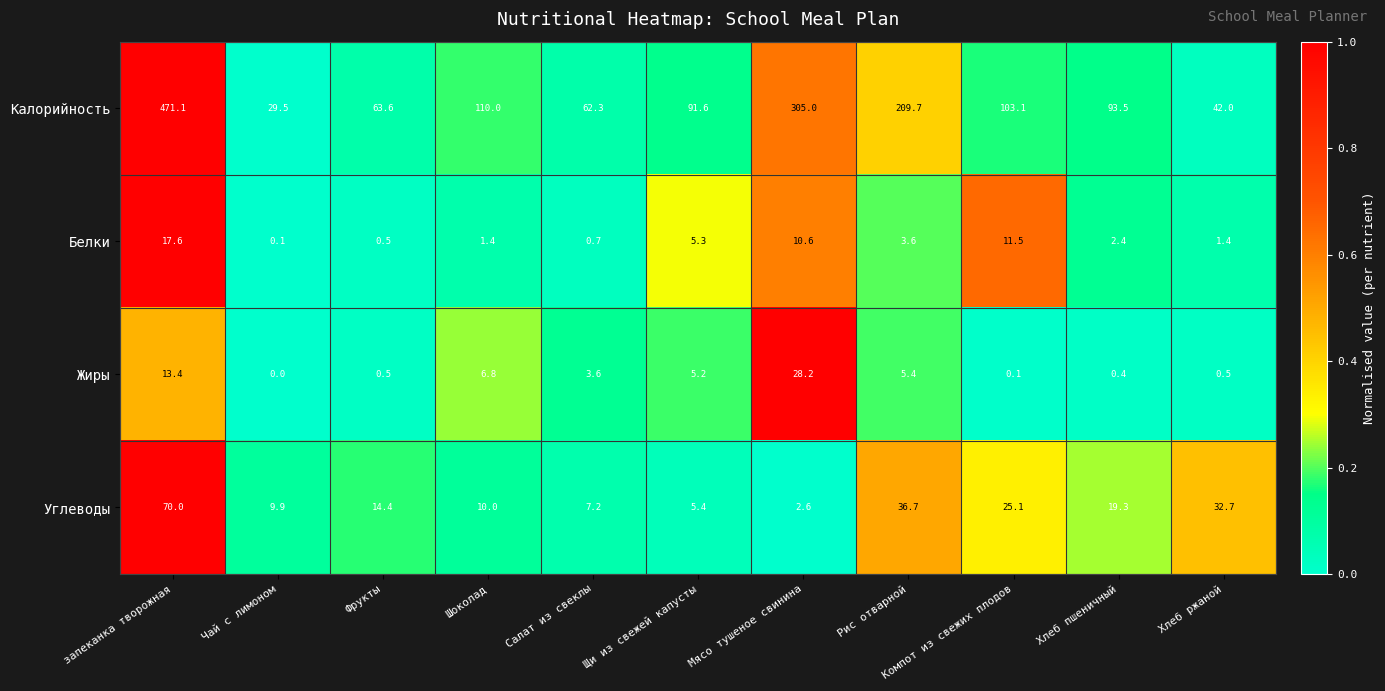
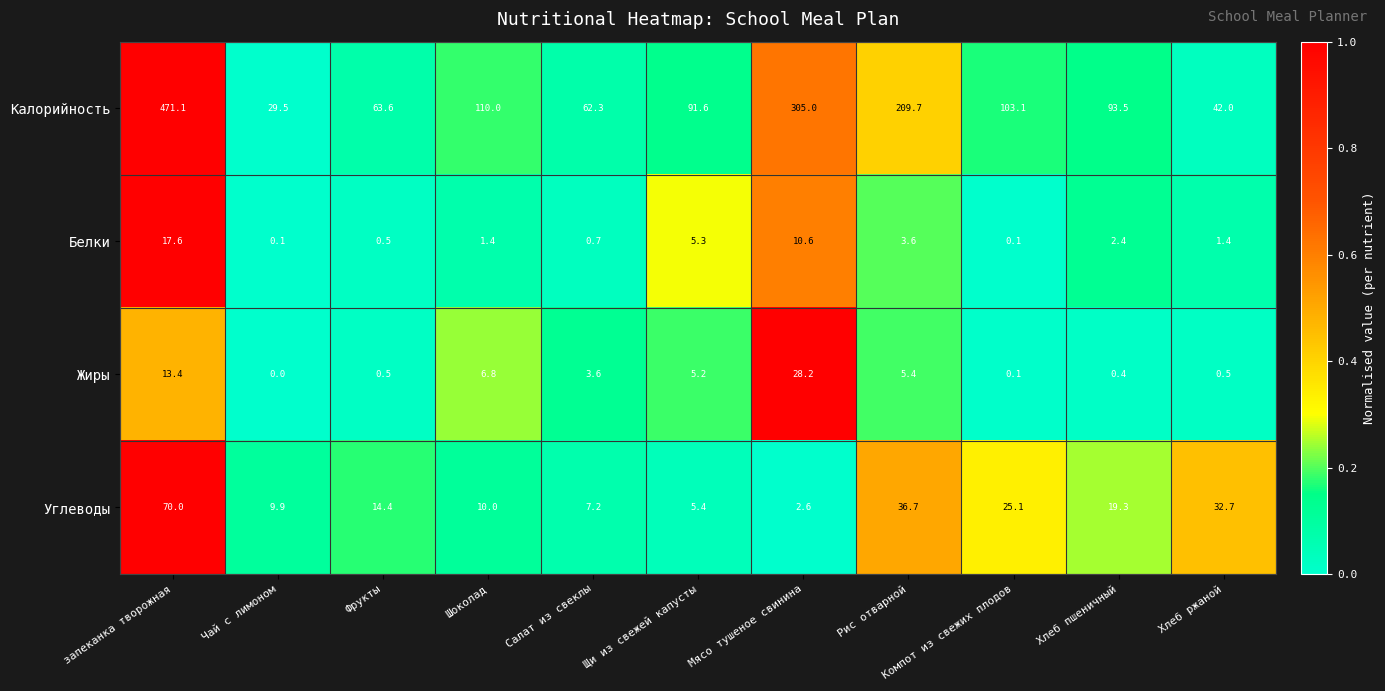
  {
    "Калорийность": {
      "запеканка творожная": 471.1,
      "Чай с лимоном": 29.5,
      "Фрукты": 63.6,
      "Шоколад": 110.0,
      "Салат из свеклы": 62.3,
      "Щи из свежей капусты": 91.6,
      "Мясо тушеное свинина": 305.0,
      "Рис отварной": 209.7,
      "Компот из свежих плодов": 103.1,
      "Хлеб пшеничный": 93.5,
      "Хлеб ржаной": 42.0
    },
    "Белки": {
      "запеканка творожная": 17.6,
      "Чай с лимоном": 0.1,
      "Фрукты": 0.5,
      "Шоколад": 1.4,
      "Салат из свеклы": 0.7,
      "Щи из свежей капусты": 5.3,
      "Мясо тушеное свинина": 10.6,
      "Рис отварной": 3.6,
-     "Компот из свежих плодов": 11.5,
+     "Компот из свежих плодов": 0.1,
      "Хлеб пшеничный": 2.4,
      "Хлеб ржаной": 1.4
    },
    "Жиры": {
      "запеканка творожная": 13.4,
      "Чай с лимоном": 0.0,
      "Фрукты": 0.5,
      "Шоколад": 6.8,
      "Салат из свеклы": 3.6,
      "Щи из свежей капусты": 5.2,
      "Мясо тушеное свинина": 28.2,
      "Рис отварной": 5.4,
      "Компот из свежих плодов": 0.1,
      "Хлеб пшеничный": 0.4,
      "Хлеб ржаной": 0.5
    },
    "Углеводы": {
      "запеканка творожная": 70.0,
      "Чай с лимоном": 9.9,
      "Фрукты": 14.4,
      "Шоколад": 10.0,
      "Салат из свеклы": 7.2,
      "Щи из свежей капусты": 5.4,
      "Мясо тушеное свинина": 2.6,
      "Рис отварной": 36.7,
      "Компот из свежих плодов": 25.1,
      "Хлеб пшеничный": 19.3,
      "Хлеб ржаной": 32.7
    }
  }
